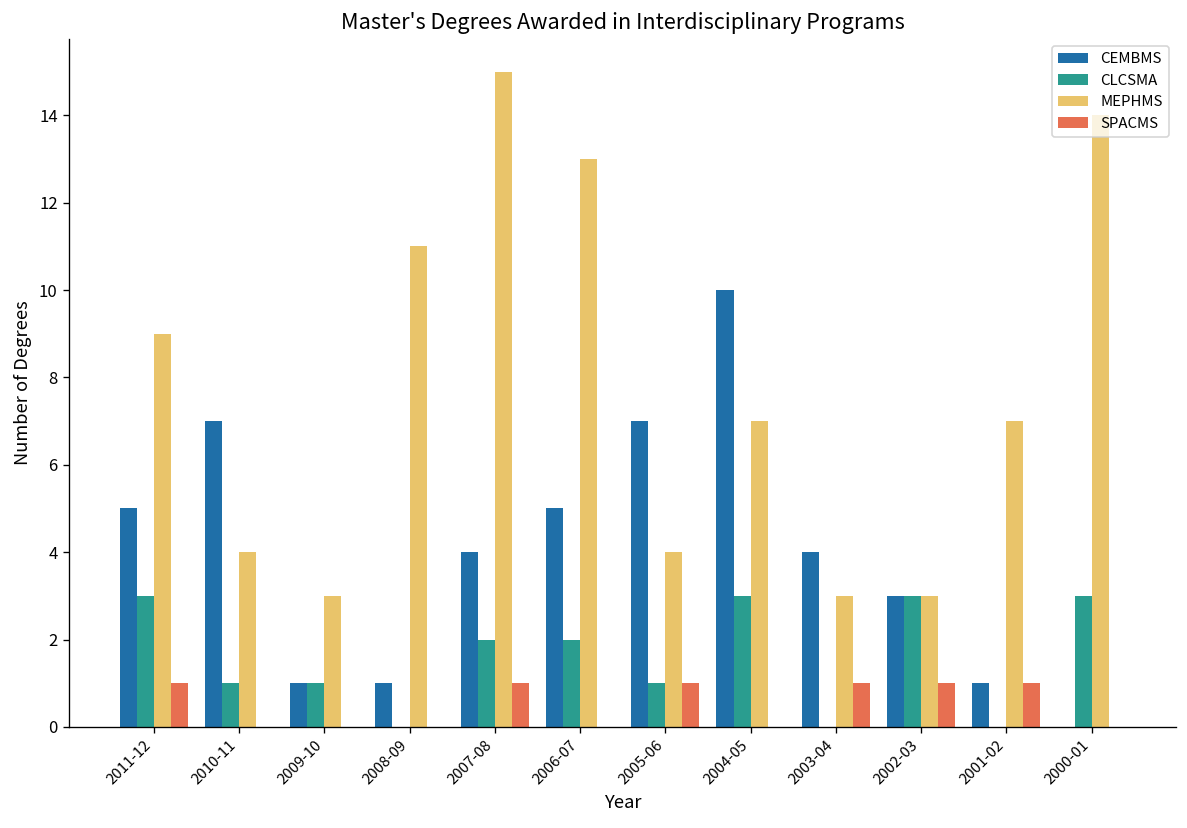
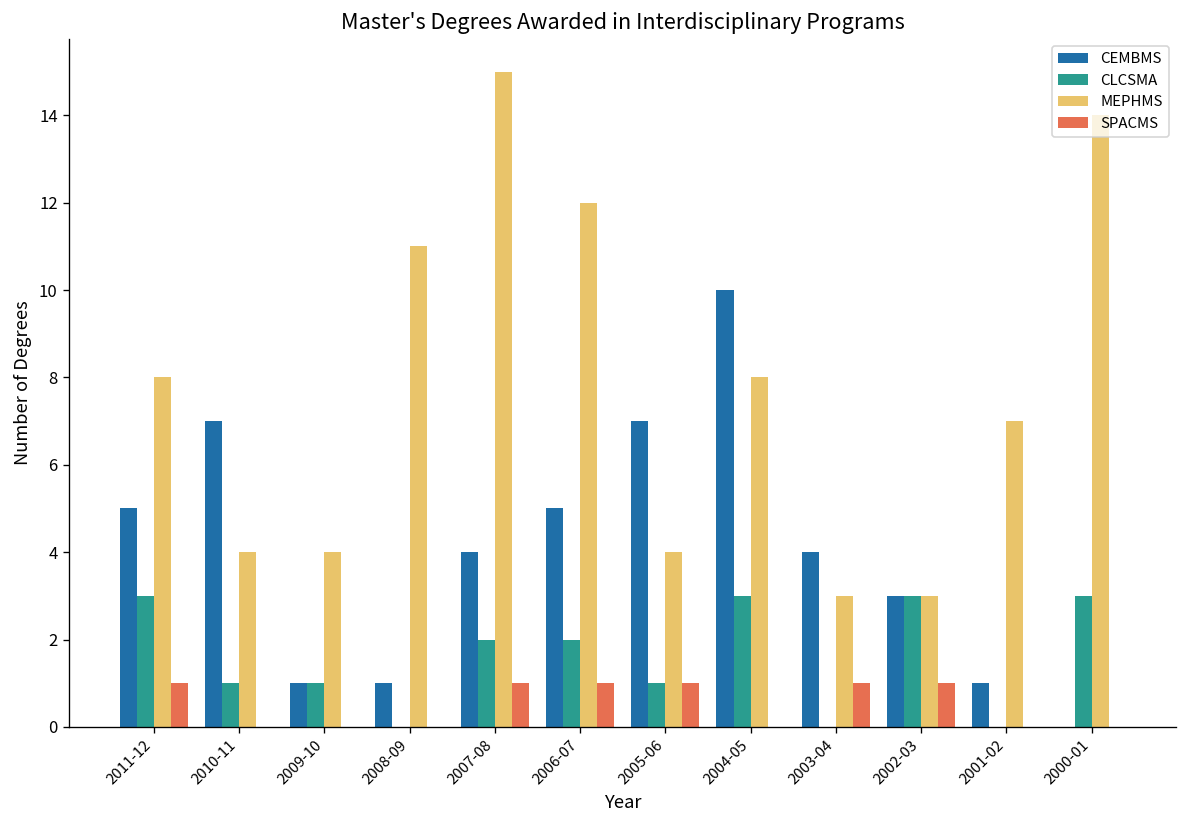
  {
    "MEPHMS": {
-     "2011-12": 9,
+     "2011-12": 8,
      "2010-11": 4,
-     "2009-10": 3,
+     "2009-10": 4,
      "2008-09": 11,
      "2007-08": 15,
-     "2006-07": 13,
+     "2006-07": 12,
      "2005-06": 4,
-     "2004-05": 7,
+     "2004-05": 8,
      "2003-04": 3,
      "2002-03": 3,
      "2001-02": 7
    },
    "SPACMS": {
      "2011-12": 1,
      "2010-11": 0,
      "2009-10": 0,
      "2008-09": 0,
      "2007-08": 1,
-     "2006-07": 0,
+     "2006-07": 1,
      "2005-06": 1,
      "2004-05": 0,
      "2003-04": 1,
      "2002-03": 1,
-     "2001-02": 1,
+     "2001-02": 0,
      "2000-01": 0
    }
  }
